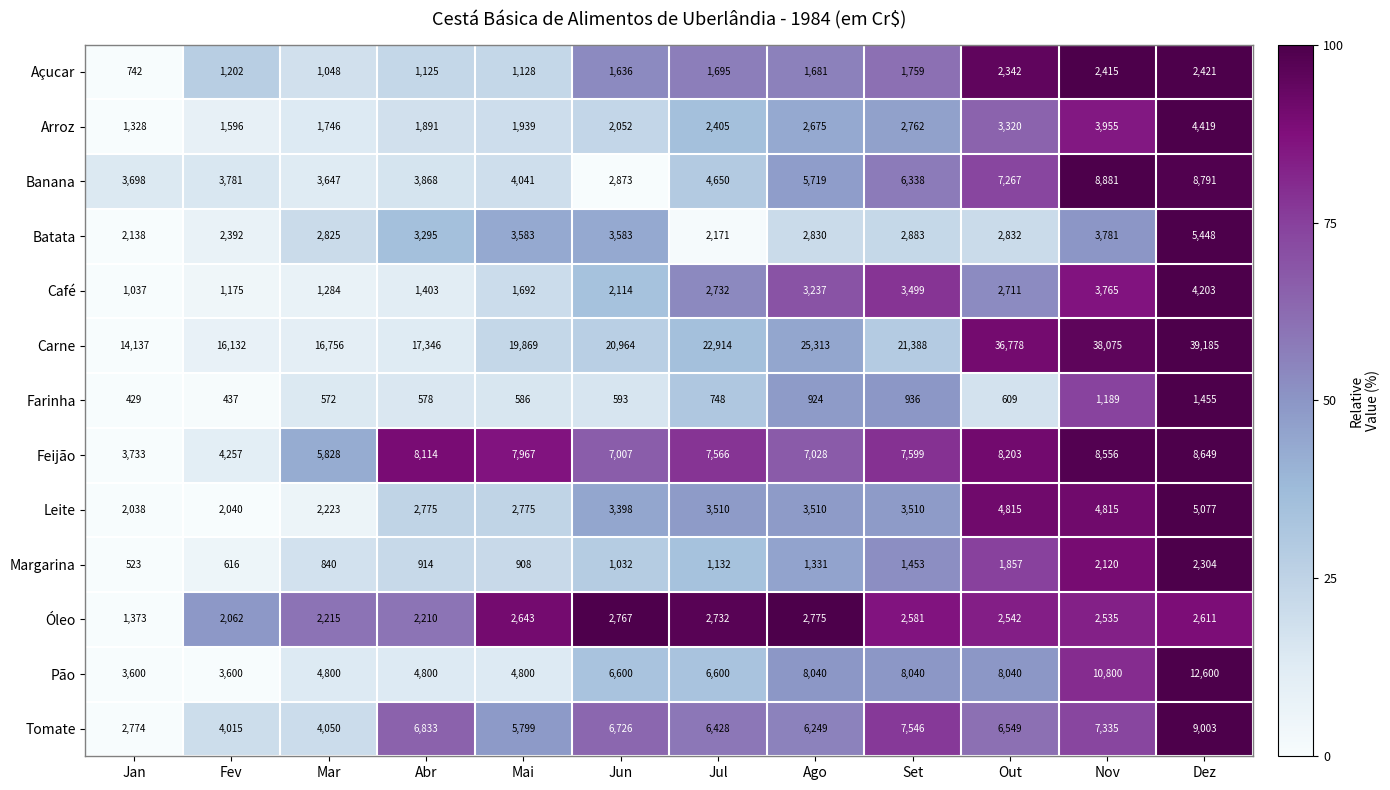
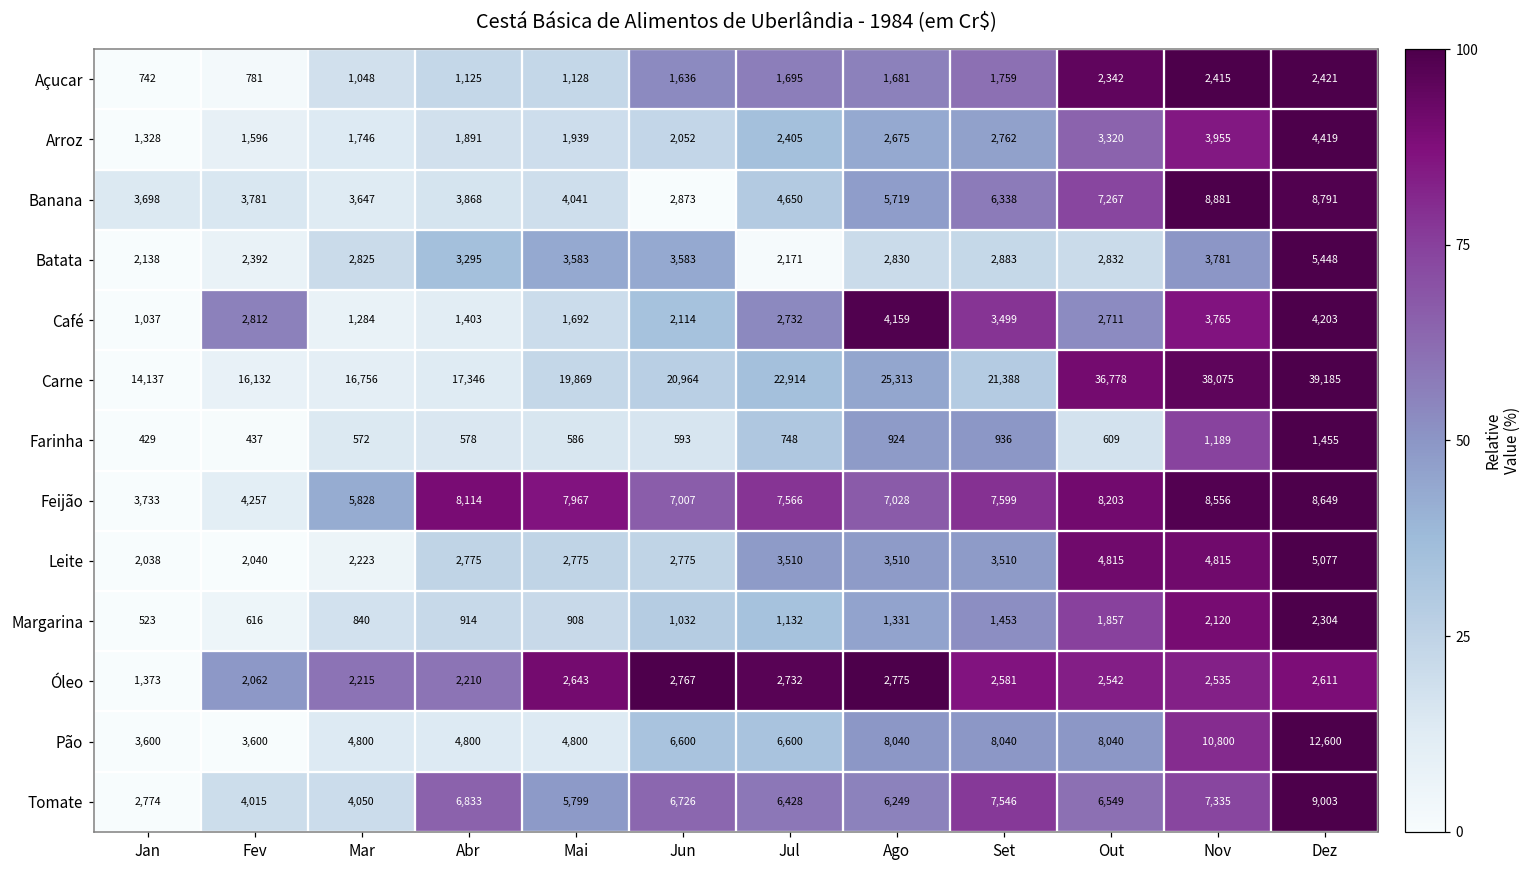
  {
    "Açucar": {
      "Jan": "742",
-     "Fev": "1,202",
+     "Fev": "781",
      "Mar": "1,048",
      "Abr": "1,125",
      "Mai": "1,128",
      "Jun": "1,636",
      "Jul": "1,695",
      "Ago": "1,681",
      "Set": "1,759",
      "Out": "2,342",
      "Nov": "2,415",
      "Dez": "2,421"
    },
    "Arroz": {
      "Jan": "1,328",
      "Fev": "1,596",
      "Mar": "1,746",
      "Abr": "1,891",
      "Mai": "1,939",
      "Jun": "2,052",
      "Jul": "2,405",
      "Ago": "2,675",
      "Set": "2,762",
      "Out": "3,320",
      "Nov": "3,955",
      "Dez": "4,419"
    },
    "Banana": {
      "Jan": "3,698",
      "Fev": "3,781",
      "Mar": "3,647",
      "Abr": "3,868",
      "Mai": "4,041",
      "Jun": "2,873",
      "Jul": "4,650",
      "Ago": "5,719",
      "Set": "6,338",
      "Out": "7,267",
      "Nov": "8,881",
      "Dez": "8,791"
    },
    "Batata": {
      "Jan": "2,138",
      "Fev": "2,392",
      "Mar": "2,825",
      "Abr": "3,295",
      "Mai": "3,583",
      "Jun": "3,583",
      "Jul": "2,171",
      "Ago": "2,830",
      "Set": "2,883",
      "Out": "2,832",
      "Nov": "3,781",
      "Dez": "5,448"
    },
    "Café": {
      "Jan": "1,037",
-     "Fev": "1,175",
+     "Fev": "2,812",
      "Mar": "1,284",
      "Abr": "1,403",
      "Mai": "1,692",
      "Jun": "2,114",
      "Jul": "2,732",
-     "Ago": "3,237",
+     "Ago": "4,159",
      "Set": "3,499",
      "Out": "2,711",
      "Nov": "3,765",
      "Dez": "4,203"
    },
    "Carne": {
      "Jan": "14,137",
      "Fev": "16,132",
      "Mar": "16,756",
      "Abr": "17,346",
      "Mai": "19,869",
      "Jun": "20,964",
      "Jul": "22,914",
      "Ago": "25,313",
      "Set": "21,388",
      "Out": "36,778",
      "Nov": "38,075",
      "Dez": "39,185"
    },
    "Farinha": {
      "Jan": "429",
      "Fev": "437",
      "Mar": "572",
      "Abr": "578",
      "Mai": "586",
      "Jun": "593",
      "Jul": "748",
      "Ago": "924",
      "Set": "936",
      "Out": "609",
      "Nov": "1,189",
      "Dez": "1,455"
    },
    "Feijão": {
      "Jan": "3,733",
      "Fev": "4,257",
      "Mar": "5,828",
      "Abr": "8,114",
      "Mai": "7,967",
      "Jun": "7,007",
      "Jul": "7,566",
      "Ago": "7,028",
      "Set": "7,599",
      "Out": "8,203",
      "Nov": "8,556",
      "Dez": "8,649"
    },
    "Leite": {
      "Jan": "2,038",
      "Fev": "2,040",
      "Mar": "2,223",
      "Abr": "2,775",
      "Mai": "2,775",
-     "Jun": "3,398",
+     "Jun": "2,775",
      "Jul": "3,510",
      "Ago": "3,510",
      "Set": "3,510",
      "Out": "4,815",
      "Nov": "4,815",
      "Dez": "5,077"
    },
    "Margarina": {
      "Jan": "523",
      "Fev": "616",
      "Mar": "840",
      "Abr": "914",
      "Mai": "908",
      "Jun": "1,032",
      "Jul": "1,132",
      "Ago": "1,331",
      "Set": "1,453",
      "Out": "1,857",
      "Nov": "2,120",
      "Dez": "2,304"
    },
    "Óleo": {
      "Jan": "1,373",
      "Fev": "2,062",
      "Mar": "2,215",
      "Abr": "2,210",
      "Mai": "2,643",
      "Jun": "2,767",
      "Jul": "2,732",
      "Ago": "2,775",
      "Set": "2,581",
      "Out": "2,542",
      "Nov": "2,535",
      "Dez": "2,611"
    },
    "Pão": {
      "Jan": "3,600",
      "Fev": "3,600",
      "Mar": "4,800",
      "Abr": "4,800",
      "Mai": "4,800",
      "Jun": "6,600",
      "Jul": "6,600",
      "Ago": "8,040",
      "Set": "8,040",
      "Out": "8,040",
      "Nov": "10,800",
      "Dez": "12,600"
    },
    "Tomate": {
      "Jan": "2,774",
      "Fev": "4,015",
      "Mar": "4,050",
      "Abr": "6,833",
      "Mai": "5,799",
      "Jun": "6,726",
      "Jul": "6,428",
      "Ago": "6,249",
      "Set": "7,546",
      "Out": "6,549",
      "Nov": "7,335",
      "Dez": "9,003"
    }
  }
